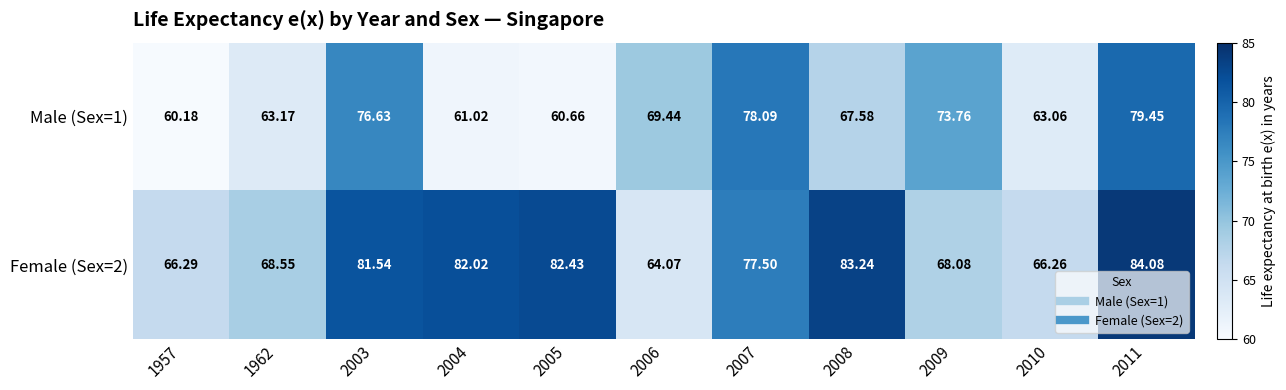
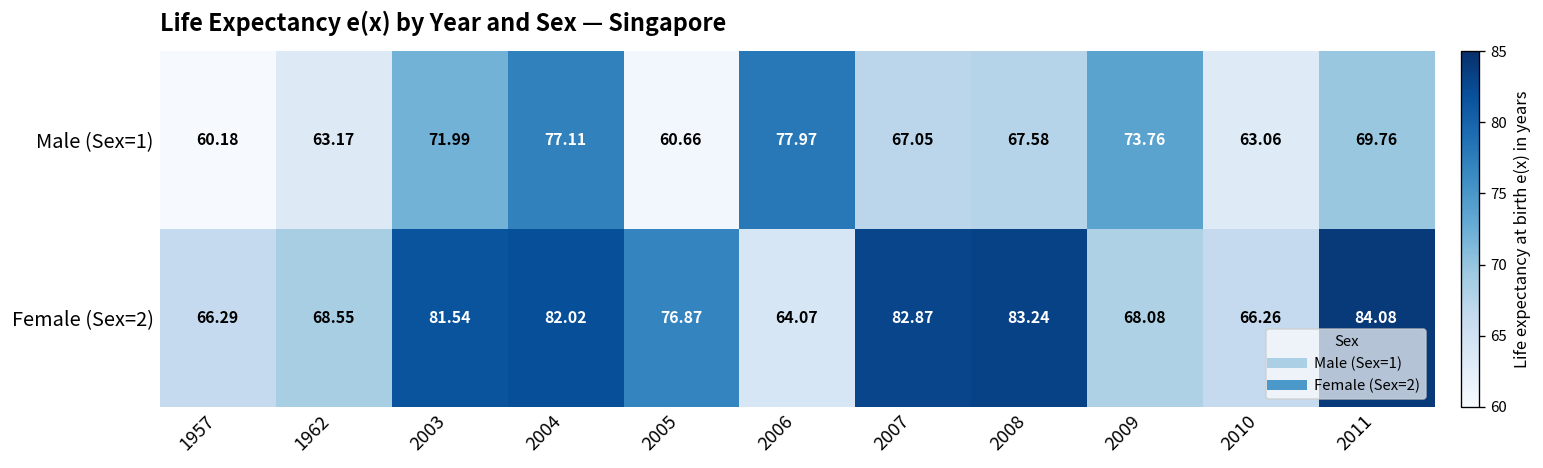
  {
    "Male (Sex=1)": {
      "1957": 60.18,
      "1962": 63.17,
-     "2003": 76.63,
-     "2004": 61.02,
+     "2003": 71.99,
+     "2004": 77.11,
      "2005": 60.66,
-     "2006": 69.44,
-     "2007": 78.09,
+     "2006": 77.97,
+     "2007": 67.05,
      "2008": 67.58,
      "2009": 73.76,
      "2010": 63.06,
-     "2011": 79.45
+     "2011": 69.76
    },
    "Female (Sex=2)": {
      "1957": 66.29,
      "1962": 68.55,
      "2003": 81.54,
      "2004": 82.02,
-     "2005": 82.43,
+     "2005": 76.87,
      "2006": 64.07,
-     "2007": 77.50,
+     "2007": 82.87,
      "2008": 83.24,
      "2009": 68.08
    }
  }
